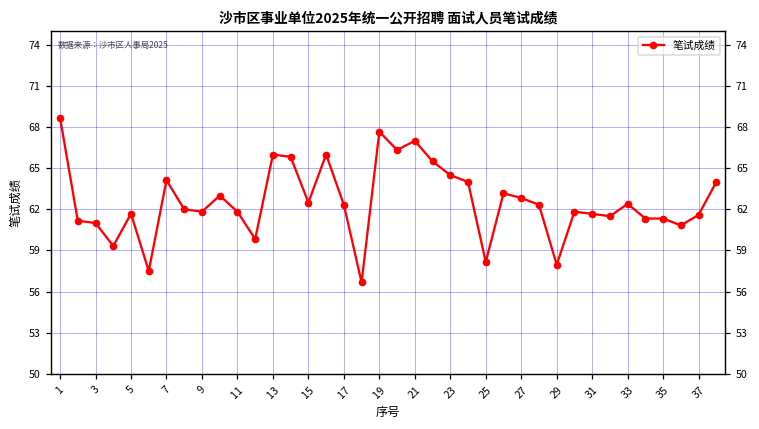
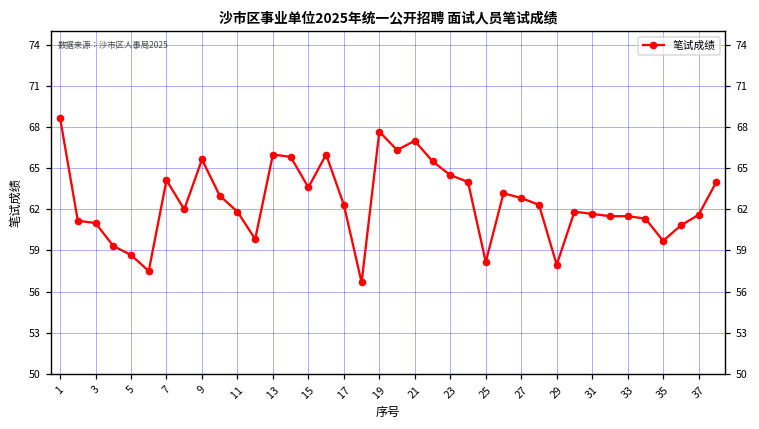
  {
    "1": 68.7,
    "3": 61.0,
-   "5": 61.7,
+   "5": 58.7,
    "7": 64.1,
-   "9": 61.8,
+   "9": 65.6,
    "11": 61.8,
    "13": 66.0,
-   "15": 62.5,
+   "15": 63.6,
    "17": 62.3,
    "19": 67.7,
    "21": 67.0,
    "23": 64.5,
    "25": 58.2,
    "27": 62.8,
    "29": 58.0,
    "31": 61.7,
-   "33": 62.4,
-   "35": 61.3,
+   "33": 61.5,
+   "35": 59.7,
    "37": 61.6
  }
